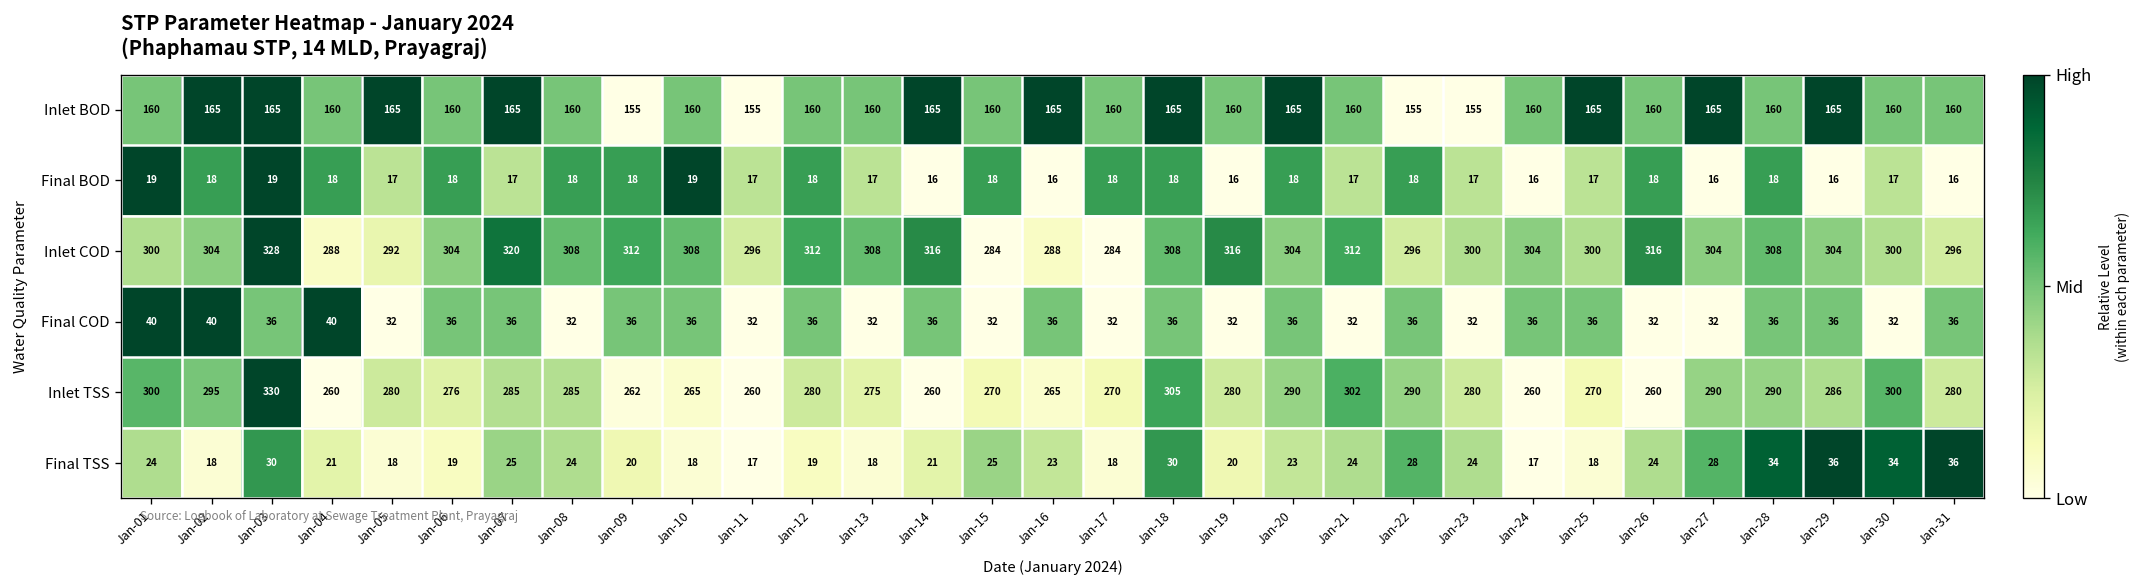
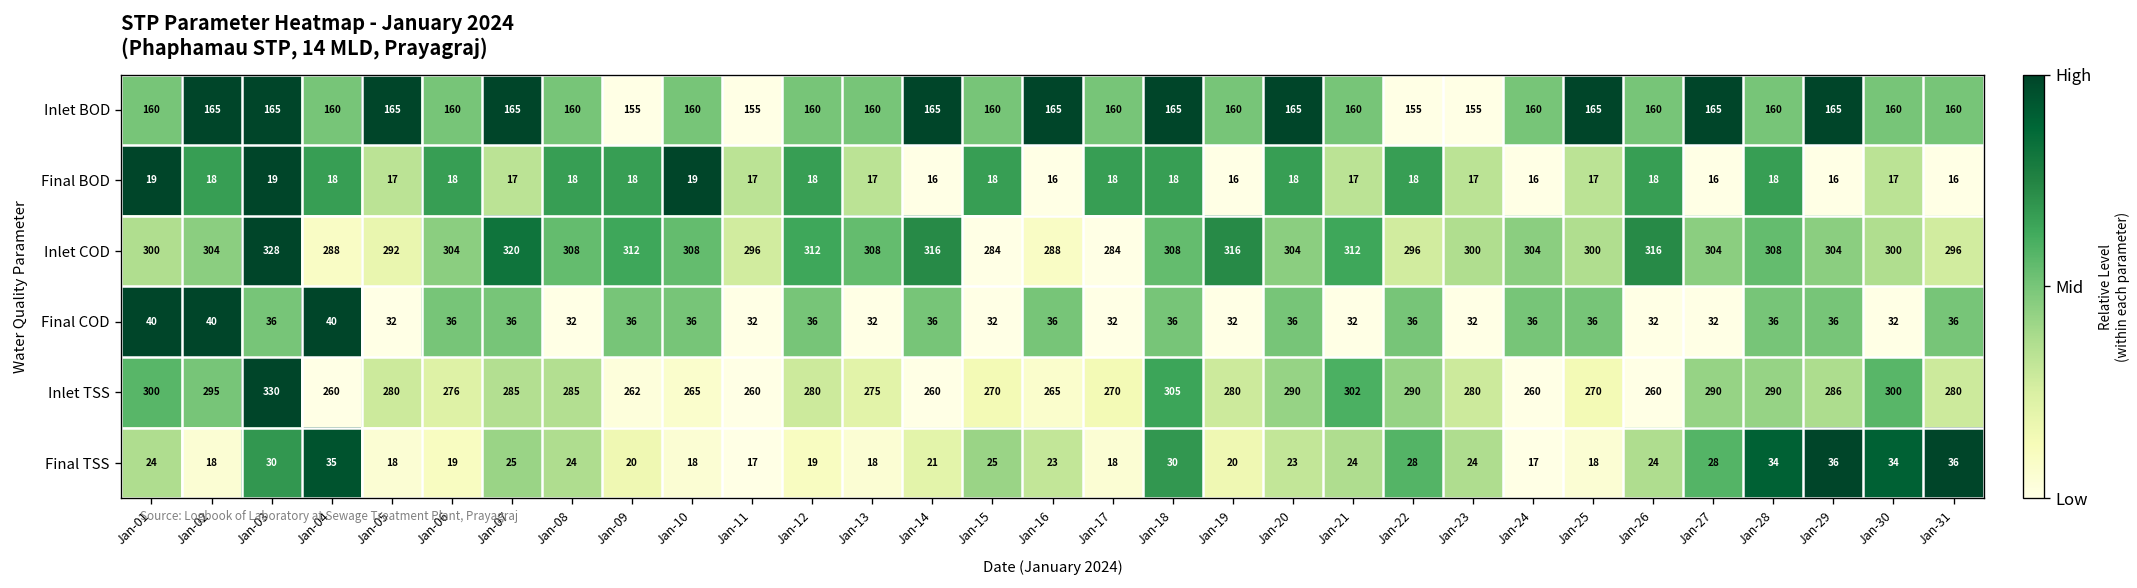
  {
    "Inlet BOD": {
      "Jan-01": 160,
      "Jan-02": 165,
      "Jan-03": 165,
      "Jan-04": 160,
      "Jan-05": 165,
      "Jan-06": 160,
      "Jan-07": 165,
      "Jan-08": 160,
      "Jan-09": 155,
      "Jan-10": 160,
      "Jan-11": 155,
      "Jan-12": 160,
      "Jan-13": 160,
      "Jan-14": 165,
      "Jan-15": 160,
      "Jan-16": 165,
      "Jan-17": 160,
      "Jan-18": 165,
      "Jan-19": 160,
      "Jan-20": 165,
      "Jan-21": 160,
      "Jan-22": 155,
      "Jan-23": 155,
      "Jan-24": 160,
      "Jan-25": 165,
      "Jan-26": 160,
      "Jan-27": 165,
      "Jan-28": 160,
      "Jan-29": 165,
      "Jan-30": 160,
      "Jan-31": 160
    },
    "Final BOD": {
      "Jan-01": 19,
      "Jan-02": 18,
      "Jan-03": 19,
      "Jan-04": 18,
      "Jan-05": 17,
      "Jan-06": 18,
      "Jan-07": 17,
      "Jan-08": 18,
      "Jan-09": 18,
      "Jan-10": 19,
      "Jan-11": 17,
      "Jan-12": 18,
      "Jan-13": 17,
      "Jan-14": 16,
      "Jan-15": 18,
      "Jan-16": 16,
      "Jan-17": 18,
      "Jan-18": 18,
      "Jan-19": 16,
      "Jan-20": 18,
      "Jan-21": 17,
      "Jan-22": 18,
      "Jan-23": 17,
      "Jan-24": 16,
      "Jan-25": 17,
      "Jan-26": 18,
      "Jan-27": 16,
      "Jan-28": 18,
      "Jan-29": 16,
      "Jan-30": 17,
      "Jan-31": 16
    },
    "Inlet COD": {
      "Jan-01": 300,
      "Jan-02": 304,
      "Jan-03": 328,
      "Jan-04": 288,
      "Jan-05": 292,
      "Jan-06": 304,
      "Jan-07": 320,
      "Jan-08": 308,
      "Jan-09": 312,
      "Jan-10": 308,
      "Jan-11": 296,
      "Jan-12": 312,
      "Jan-13": 308,
      "Jan-14": 316,
      "Jan-15": 284,
      "Jan-16": 288,
      "Jan-17": 284,
      "Jan-18": 308,
      "Jan-19": 316,
      "Jan-20": 304,
      "Jan-21": 312,
      "Jan-22": 296,
      "Jan-23": 300,
      "Jan-24": 304,
      "Jan-25": 300,
      "Jan-26": 316,
      "Jan-27": 304,
      "Jan-28": 308,
      "Jan-29": 304,
      "Jan-30": 300,
      "Jan-31": 296
    },
    "Final COD": {
      "Jan-01": 40,
      "Jan-02": 40,
      "Jan-03": 36,
      "Jan-04": 40,
      "Jan-05": 32,
      "Jan-06": 36,
      "Jan-07": 36,
      "Jan-08": 32,
      "Jan-09": 36,
      "Jan-10": 36,
      "Jan-11": 32,
      "Jan-12": 36,
      "Jan-13": 32,
      "Jan-14": 36,
      "Jan-15": 32,
      "Jan-16": 36,
      "Jan-17": 32,
      "Jan-18": 36,
      "Jan-19": 32,
      "Jan-20": 36,
      "Jan-21": 32,
      "Jan-22": 36,
      "Jan-23": 32,
      "Jan-24": 36,
      "Jan-25": 36,
      "Jan-26": 32,
      "Jan-27": 32,
      "Jan-28": 36,
      "Jan-29": 36,
      "Jan-30": 32,
      "Jan-31": 36
    },
    "Inlet TSS": {
      "Jan-01": 300,
      "Jan-02": 295,
      "Jan-03": 330,
      "Jan-04": 260,
      "Jan-05": 280,
      "Jan-06": 276,
      "Jan-07": 285,
      "Jan-08": 285,
      "Jan-09": 262,
      "Jan-10": 265,
      "Jan-11": 260,
      "Jan-12": 280,
      "Jan-13": 275,
      "Jan-14": 260,
      "Jan-15": 270,
      "Jan-16": 265,
      "Jan-17": 270,
      "Jan-18": 305,
      "Jan-19": 280,
      "Jan-20": 290,
      "Jan-21": 302,
      "Jan-22": 290,
      "Jan-23": 280,
      "Jan-24": 260,
      "Jan-25": 270,
      "Jan-26": 260,
      "Jan-27": 290,
      "Jan-28": 290,
      "Jan-29": 286,
      "Jan-30": 300,
      "Jan-31": 280
    },
    "Final TSS": {
      "Jan-01": 24,
      "Jan-02": 18,
      "Jan-03": 30,
-     "Jan-04": 21,
+     "Jan-04": 35,
      "Jan-05": 18,
      "Jan-06": 19,
      "Jan-07": 25,
      "Jan-08": 24,
      "Jan-09": 20,
      "Jan-10": 18,
      "Jan-11": 17,
      "Jan-12": 19,
      "Jan-13": 18,
      "Jan-14": 21,
      "Jan-15": 25,
      "Jan-16": 23,
      "Jan-17": 18,
      "Jan-18": 30,
      "Jan-19": 20,
      "Jan-20": 23,
      "Jan-21": 24,
      "Jan-22": 28,
      "Jan-23": 24,
      "Jan-24": 17,
      "Jan-25": 18,
      "Jan-26": 24,
      "Jan-27": 28,
      "Jan-28": 34,
      "Jan-29": 36,
      "Jan-30": 34,
      "Jan-31": 36
    }
  }
